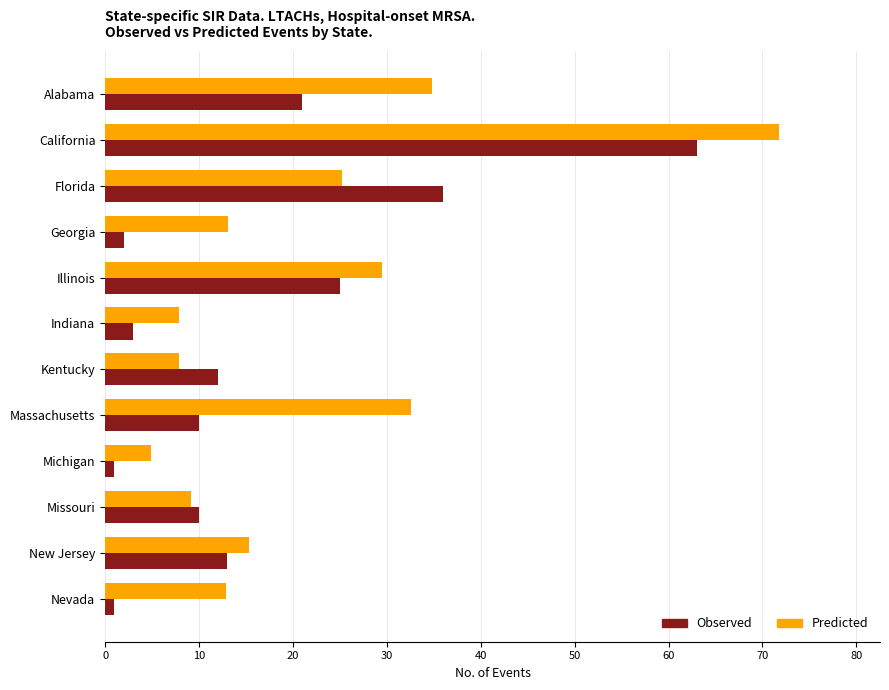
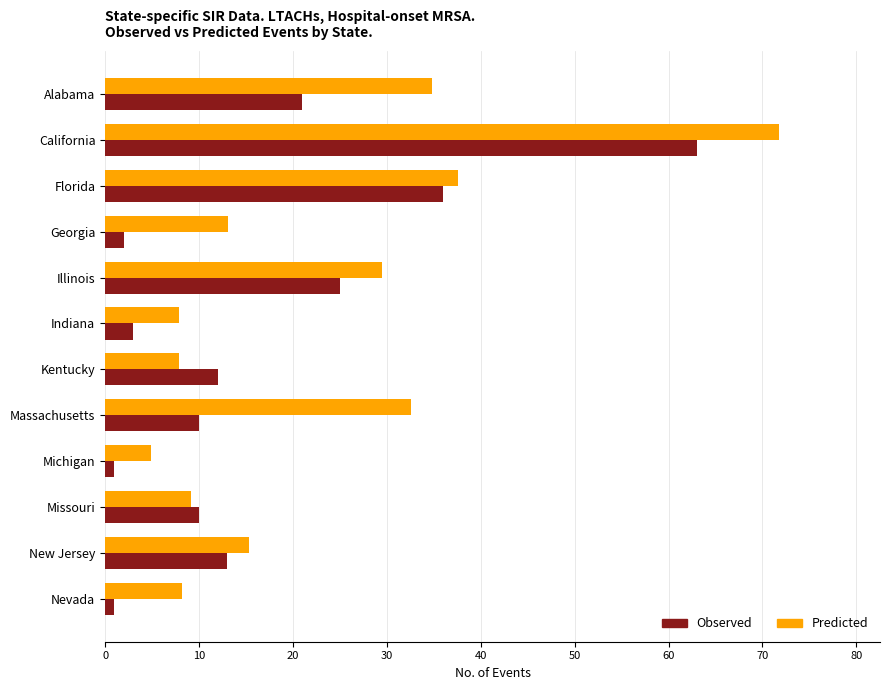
  {
    "Observed": {
      "Alabama": 21,
      "California": 63,
      "Florida": 36,
      "Georgia": 2,
      "Illinois": 25,
      "Indiana": 3,
      "Kentucky": 12,
      "Massachusetts": 10,
      "Michigan": 1,
      "Missouri": 10,
      "New Jersey": 13,
      "Nevada": 1
    },
    "Predicted": {
      "Alabama": 35,
      "California": 72,
-     "Florida": 25,
+     "Florida": 38,
      "Georgia": 13,
      "Illinois": 29,
      "Indiana": 8,
      "Kentucky": 8,
      "Massachusetts": 33,
      "Michigan": 5,
      "Missouri": 9,
      "New Jersey": 15,
-     "Nevada": 13
+     "Nevada": 8
    }
  }
